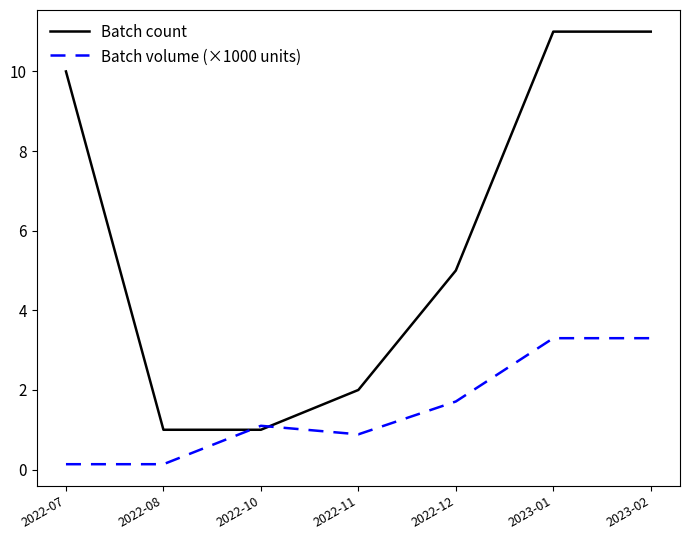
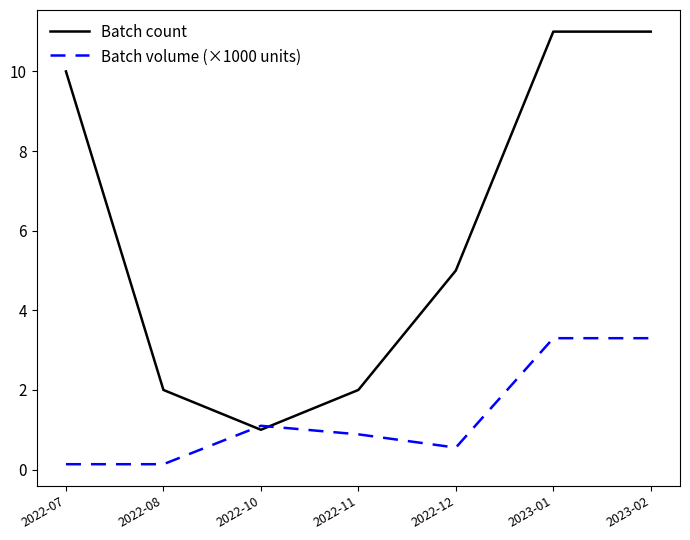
  {
    "Batch count": {
      "2022-07": 10,
-     "2022-08": 1,
+     "2022-08": 2,
      "2022-10": 1,
      "2022-11": 2,
      "2022-12": 5,
      "2023-01": 11,
      "2023-02": 11
    },
    "Batch volume (×1000 units)": {
      "2022-07": 0.1,
      "2022-08": 0.1,
      "2022-10": 1.1,
      "2022-11": 0.9,
-     "2022-12": 1.7,
+     "2022-12": 0.6,
      "2023-01": 3.3,
      "2023-02": 3.3
    }
  }
